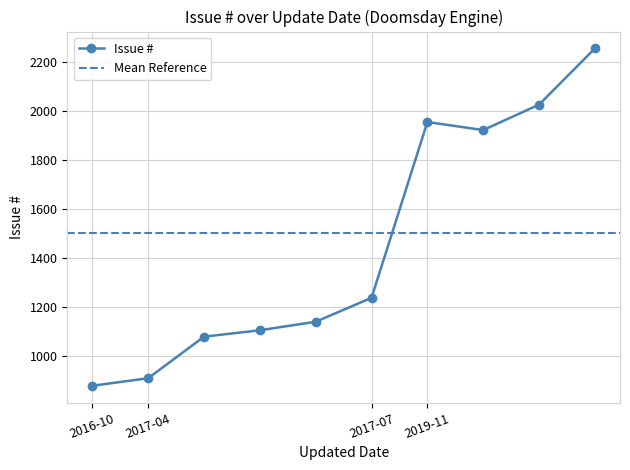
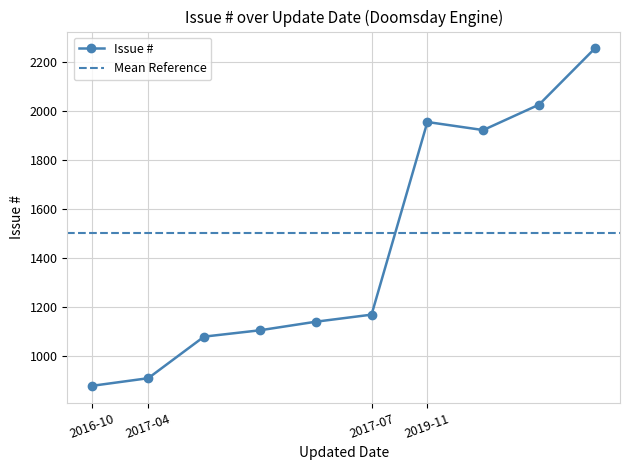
  {
    "2016-10": 880,
    "2017-04": 910,
-   "2017-07": 1240,
+   "2017-07": 1170,
    "2019-11": 1960
  }
